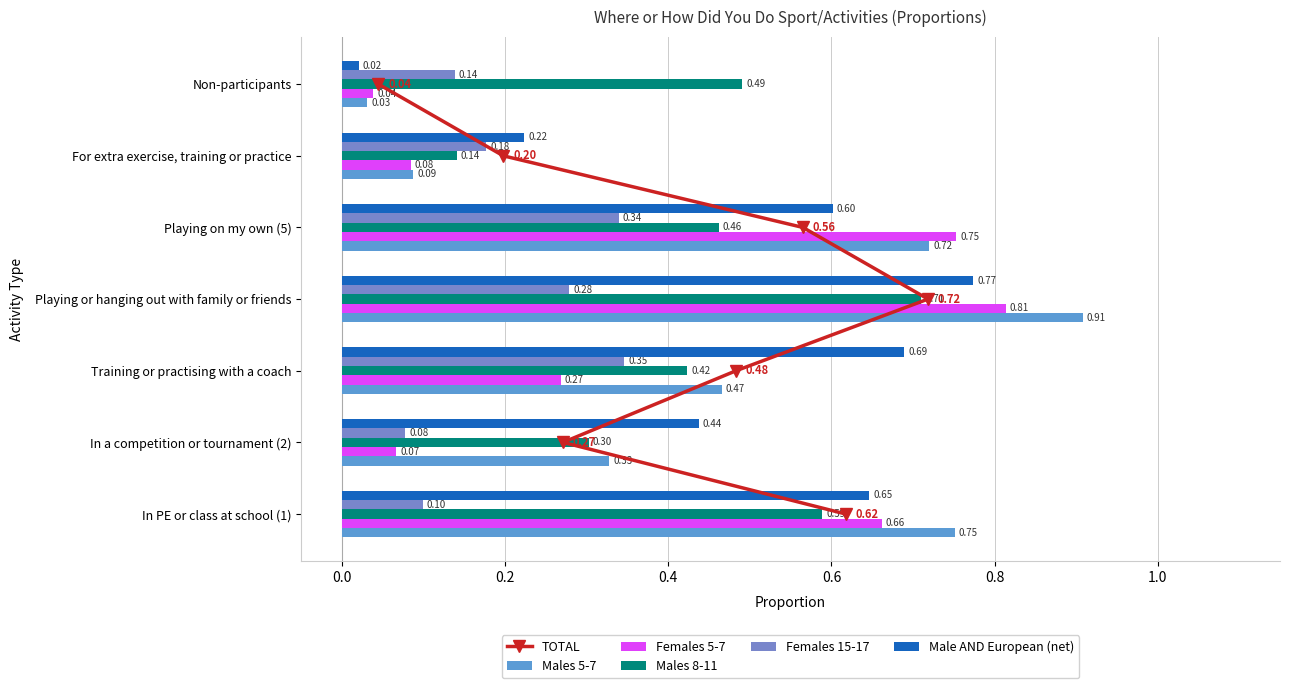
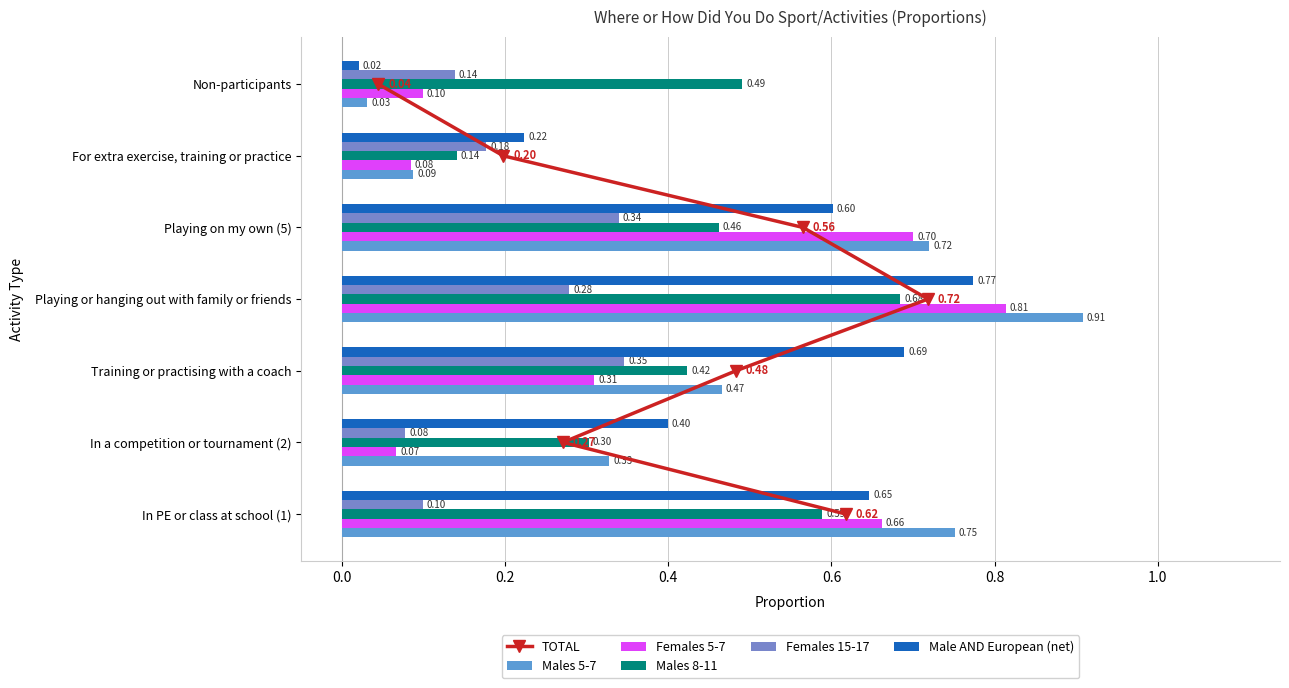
  {
    "Females 5-7": {
-     "Non-participants": 0.04,
+     "Non-participants": 0.10,
      "For extra exercise, training or practice": 0.08,
-     "Playing on my own (5)": 0.75,
+     "Playing on my own (5)": 0.70,
      "Playing or hanging out with family or friends": 0.81,
-     "Training or practising with a coach": 0.27,
+     "Training or practising with a coach": 0.31,
      "In a competition or tournament (2)": 0.07,
      "In PE or class at school (1)": 0.66
    },
    "Males 8-11": {
      "Non-participants": 0.49,
      "For extra exercise, training or practice": 0.14,
      "Playing on my own (5)": 0.46,
-     "Playing or hanging out with family or friends": 0.71,
+     "Playing or hanging out with family or friends": 0.68,
      "Training or practising with a coach": 0.42
    },
    "Male AND European (net)": {
      "Non-participants": 0.02,
      "For extra exercise, training or practice": 0.22,
      "Playing on my own (5)": 0.60,
      "Playing or hanging out with family or friends": 0.77,
      "Training or practising with a coach": 0.69,
-     "In a competition or tournament (2)": 0.44,
+     "In a competition or tournament (2)": 0.40,
      "In PE or class at school (1)": 0.65
    }
  }
